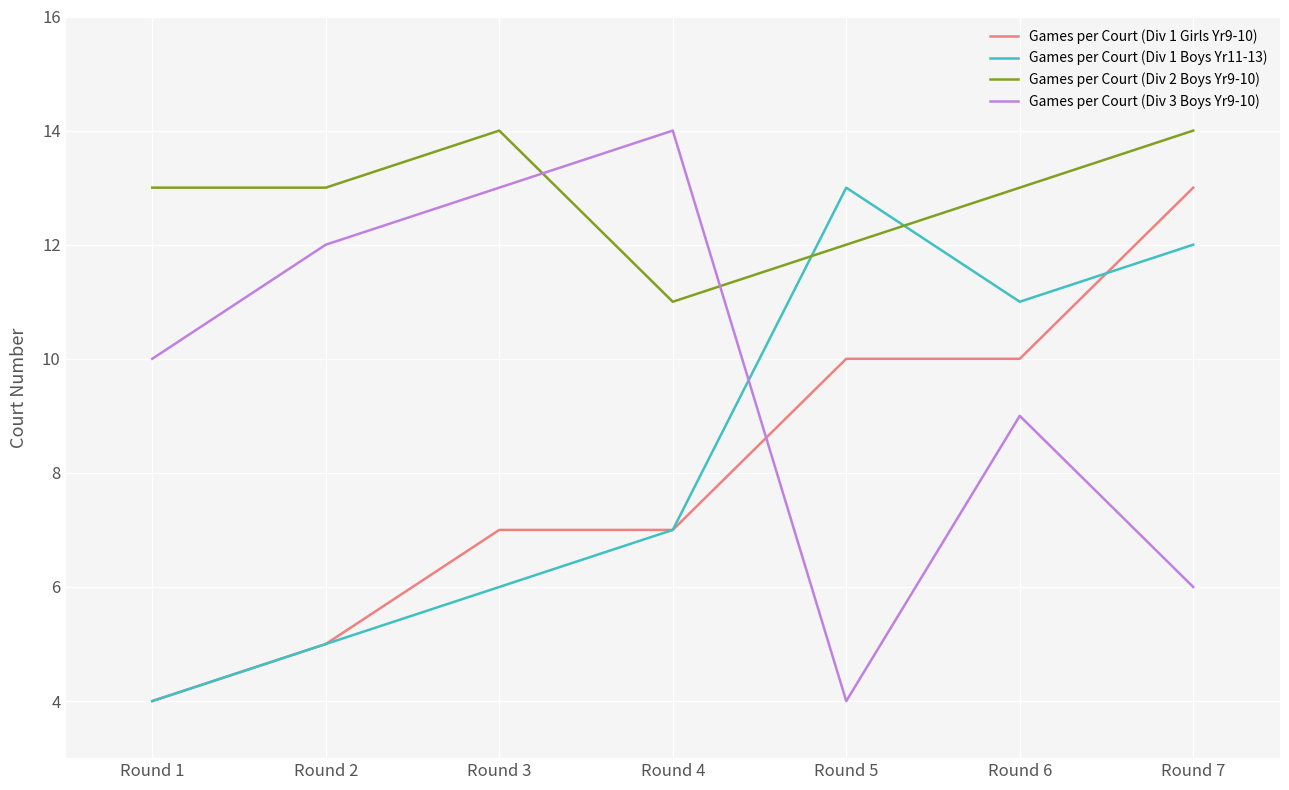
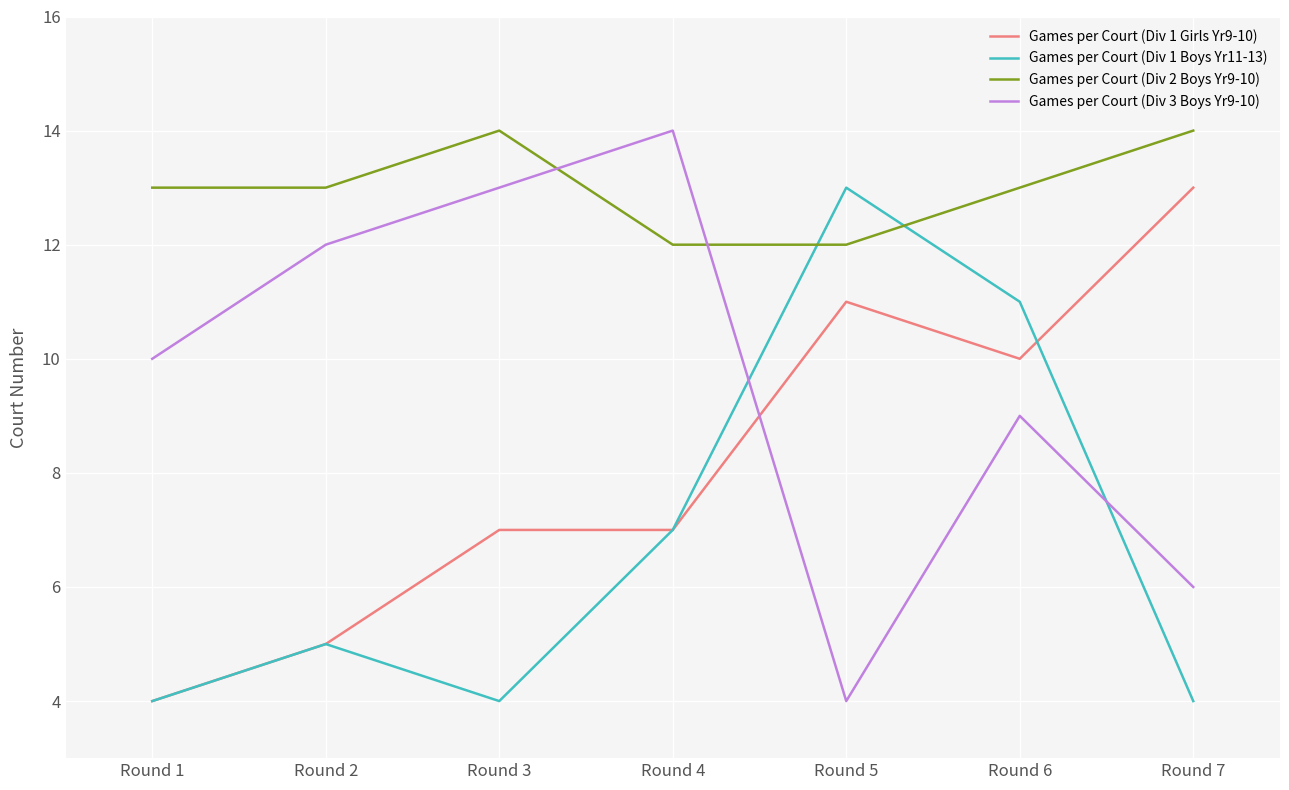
  {
    "Games per Court (Div 1 Girls Yr9-10)": {
      "Round 3": 7,
-     "Round 5": 10,
+     "Round 5": 11,
      "Round 6": 10,
      "Round 7": 13
    },
    "Games per Court (Div 1 Boys Yr11-13)": {
-     "Round 3": 6,
+     "Round 3": 4,
      "Round 5": 13,
      "Round 6": 11,
-     "Round 7": 12
+     "Round 7": 4
    },
    "Games per Court (Div 2 Boys Yr9-10)": {
      "Round 1": 13,
      "Round 2": 13,
      "Round 3": 14,
-     "Round 4": 11,
+     "Round 4": 12,
      "Round 5": 12,
      "Round 6": 13,
      "Round 7": 14
    },
    "Games per Court (Div 3 Boys Yr9-10)": {
      "Round 1": 10,
      "Round 2": 12,
      "Round 3": 13,
      "Round 4": 14,
      "Round 5": 4,
      "Round 6": 9,
      "Round 7": 6
    }
  }
